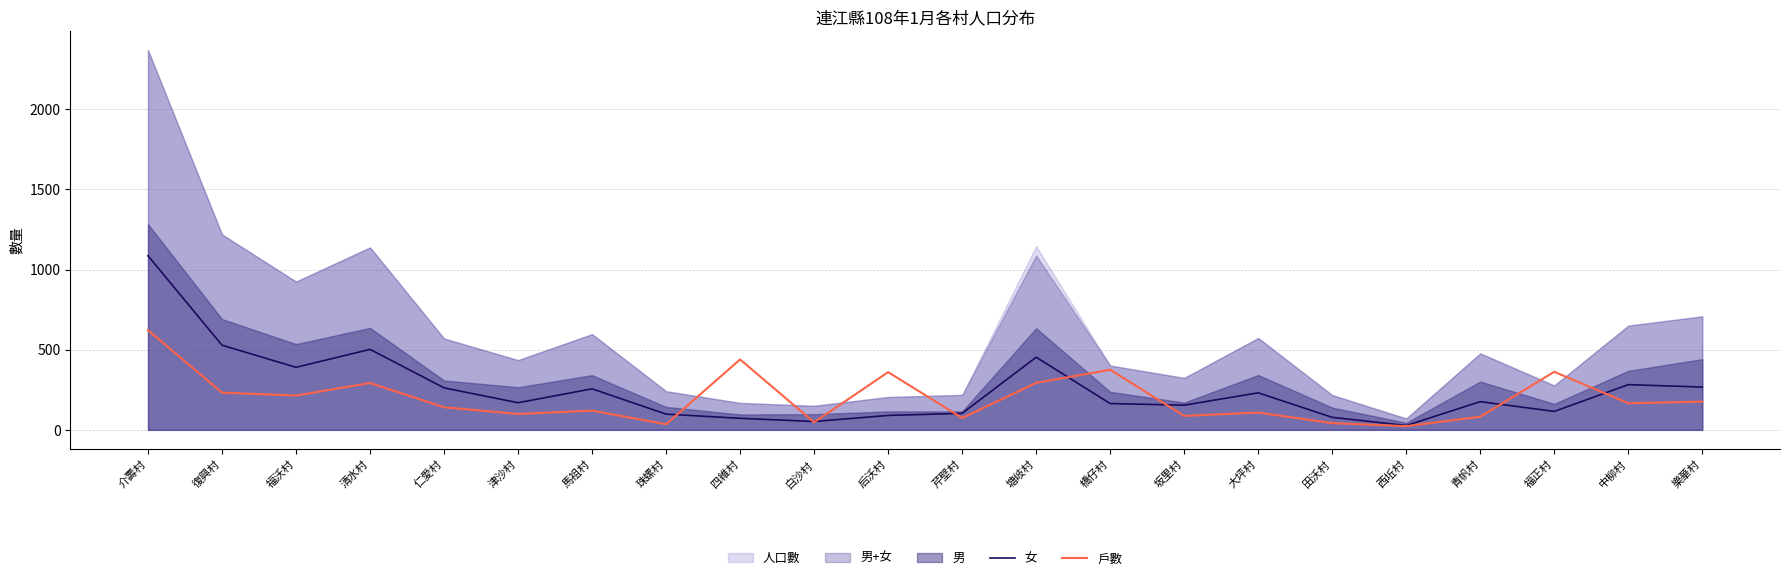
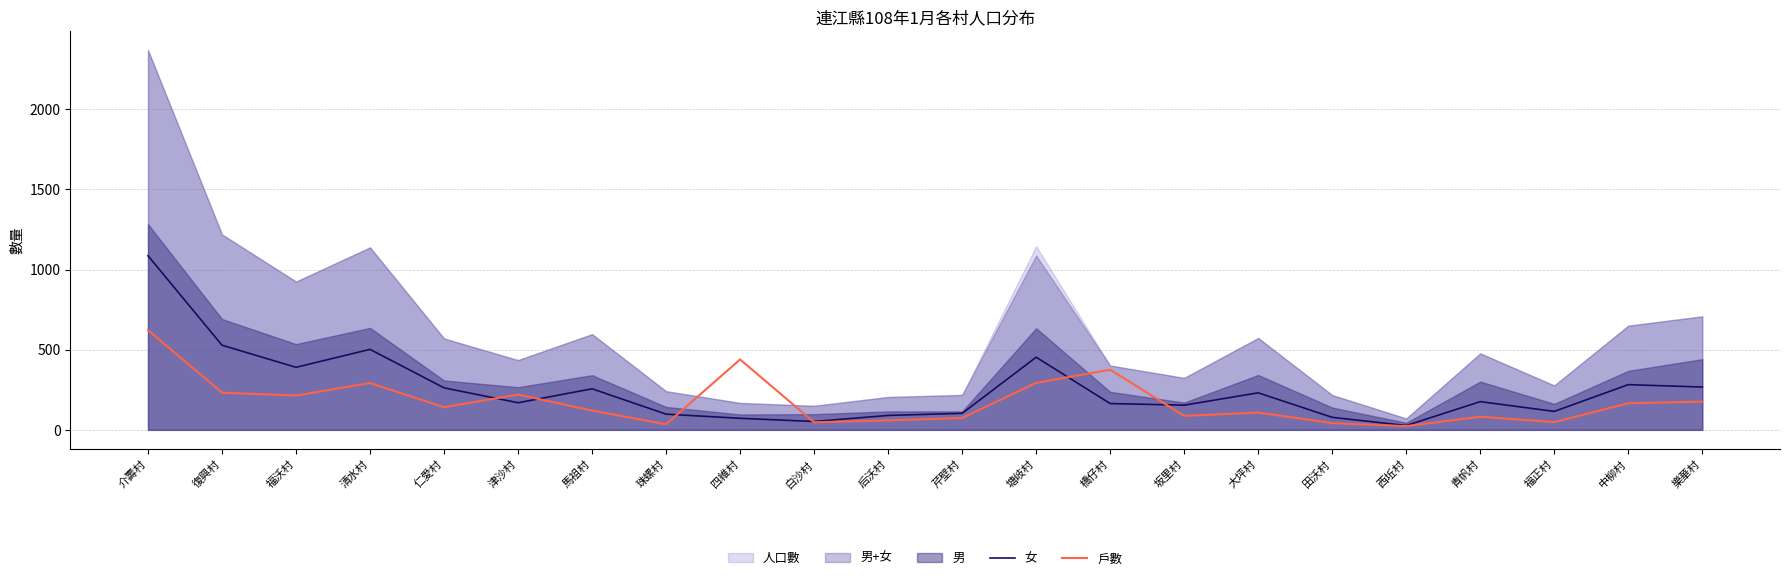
  {
    "女": {
      "介壽村": 1090,
      "復興村": 530,
      "福沃村": 390,
      "清水村": 500,
      "仁愛村": 260,
      "津沙村": 170,
      "馬祖村": 260,
      "珠螺村": 100,
      "四維村": 70,
      "后沃村": 90,
      "塘岐村": 450,
      "橋仔村": 160,
      "大坪村": 230,
      "田沃村": 80,
      "青帆村": 180,
      "福正村": 120,
      "中柳村": 280,
      "樂華村": 270
    },
    "人口數": {
      "塘岐村": 1150
    },
    "戶數": {
      "介壽村": 620,
      "復興村": 230,
      "福沃村": 210,
      "清水村": 290,
      "仁愛村": 140,
-     "津沙村": 100,
+     "津沙村": 220,
      "馬祖村": 120,
      "珠螺村": 40,
      "四維村": 440,
-     "后沃村": 360,
+     "后沃村": 60,
      "芹壁村": 70,
      "塘岐村": 290,
      "橋仔村": 380,
      "坂里村": 90,
      "大坪村": 110,
      "田沃村": 40,
      "青帆村": 80,
-     "福正村": 360,
+     "福正村": 50,
      "中柳村": 170,
      "樂華村": 180
    }
  }
